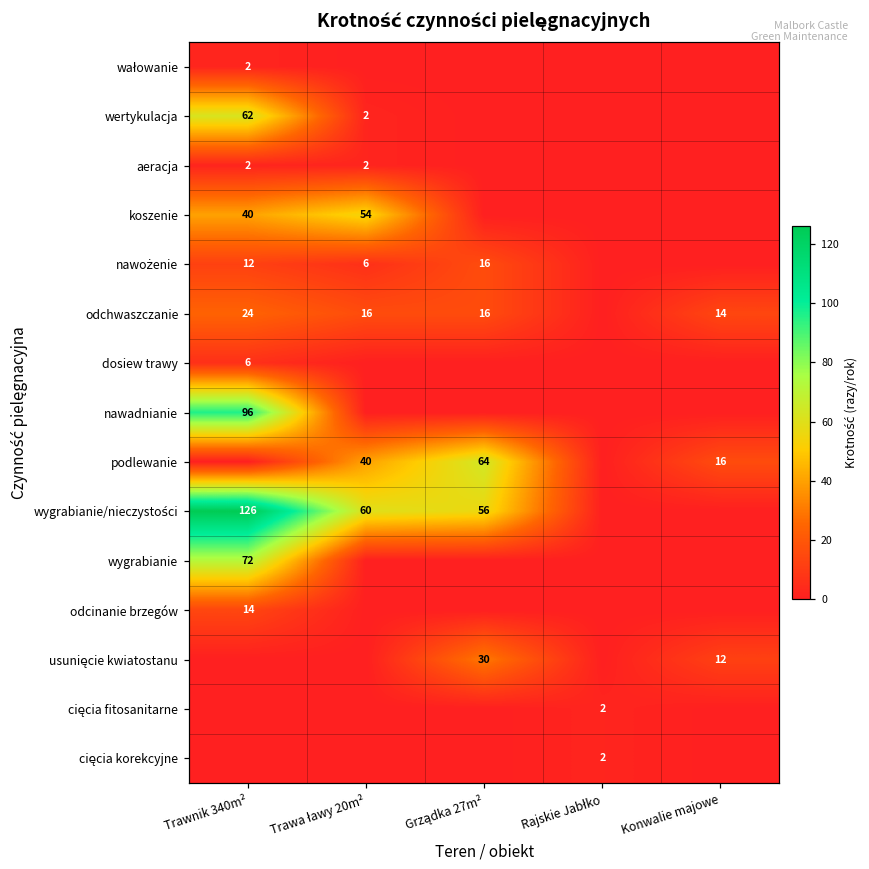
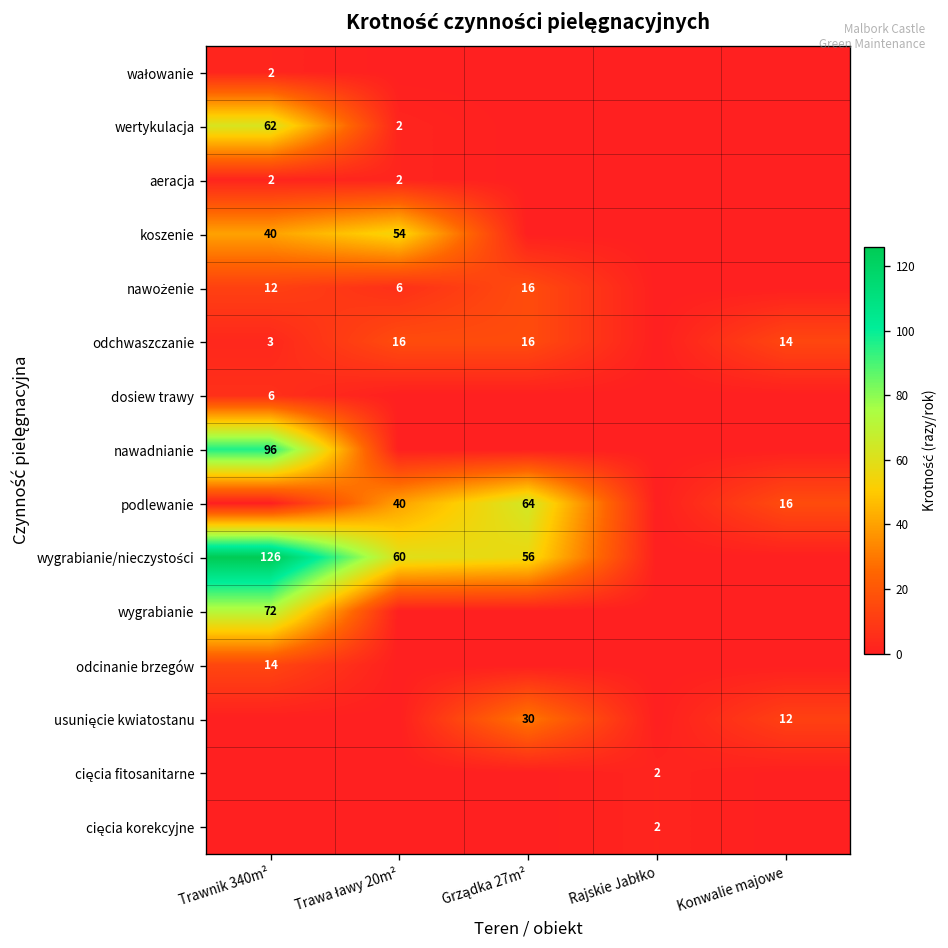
  {
    "wałowanie": {
      "Trawnik 340m²": 2
    },
    "wertykulacja": {
      "Trawnik 340m²": 62,
      "Trawa ławy 20m²": 2
    },
    "aeracja": {
      "Trawnik 340m²": 2,
      "Trawa ławy 20m²": 2
    },
    "koszenie": {
      "Trawnik 340m²": 40,
      "Trawa ławy 20m²": 54
    },
    "nawożenie": {
      "Trawnik 340m²": 12,
      "Trawa ławy 20m²": 6,
      "Grządka 27m²": 16
    },
    "odchwaszczanie": {
-     "Trawnik 340m²": 24,
+     "Trawnik 340m²": 3,
      "Trawa ławy 20m²": 16,
      "Grządka 27m²": 16,
      "Konwalie majowe": 14
    },
    "dosiew trawy": {
      "Trawnik 340m²": 6
    },
    "nawadnianie": {
      "Trawnik 340m²": 96
    },
    "podlewanie": {
      "Trawa ławy 20m²": 40,
      "Grządka 27m²": 64,
      "Konwalie majowe": 16
    },
    "wygrabianie/nieczystości": {
      "Trawnik 340m²": 126,
      "Trawa ławy 20m²": 60,
      "Grządka 27m²": 56
    },
    "wygrabianie": {
      "Trawnik 340m²": 72
    },
    "odcinanie brzegów": {
      "Trawnik 340m²": 14
    },
    "usunięcie kwiatostanu": {
      "Grządka 27m²": 30,
      "Konwalie majowe": 12
    },
    "cięcia fitosanitarne": {
      "Rajskie Jabłko": 2
    },
    "cięcia korekcyjne": {
      "Rajskie Jabłko": 2
    }
  }
